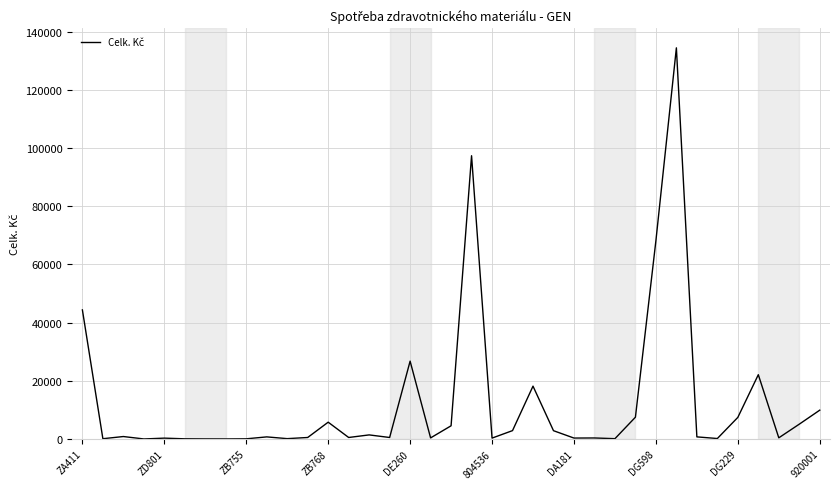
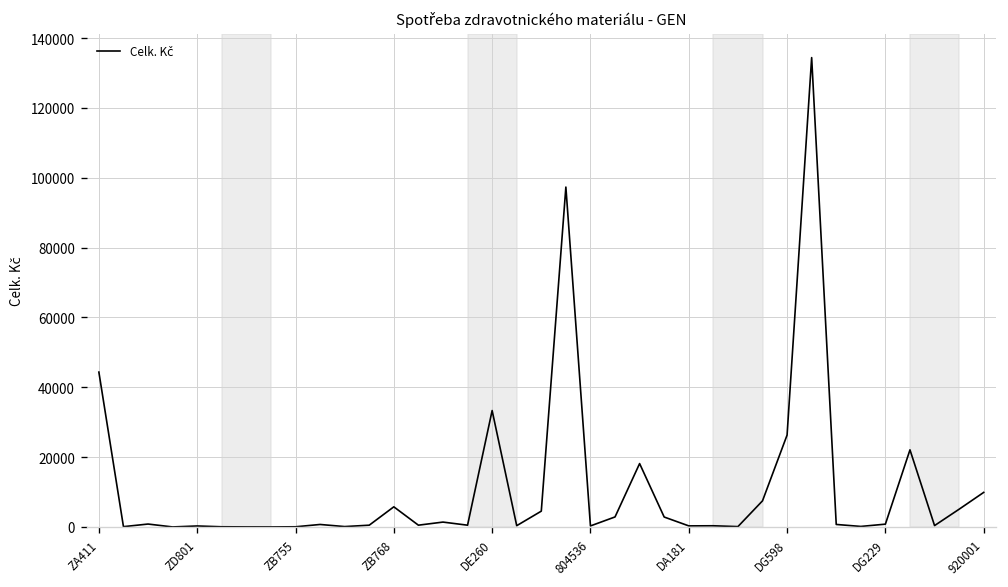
  {
    "ZA411": 44000,
    "ZD801": 0,
    "ZB755": 0,
    "ZB768": 6000,
-   "DE260": 27000,
+   "DE260": 33000,
    "804536": 0,
    "DA181": 0,
-   "DG598": 68000,
-   "DG229": 7000,
+   "DG598": 26000,
+   "DG229": 1000,
    "920001": 10000
  }
